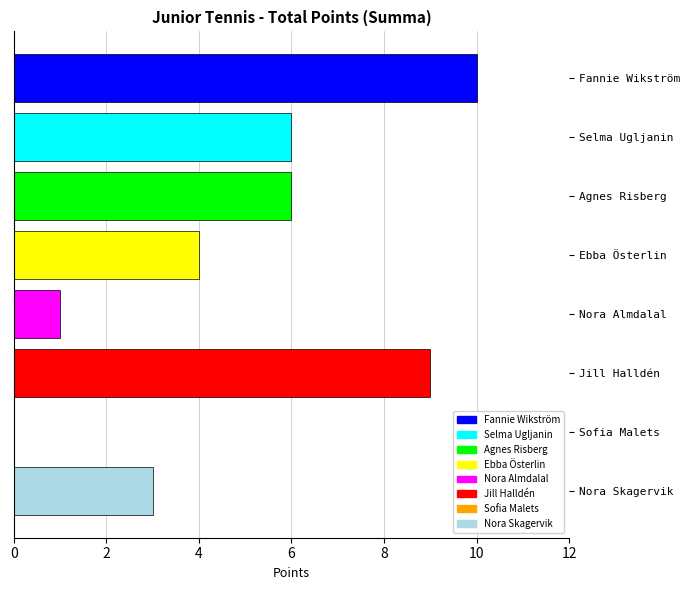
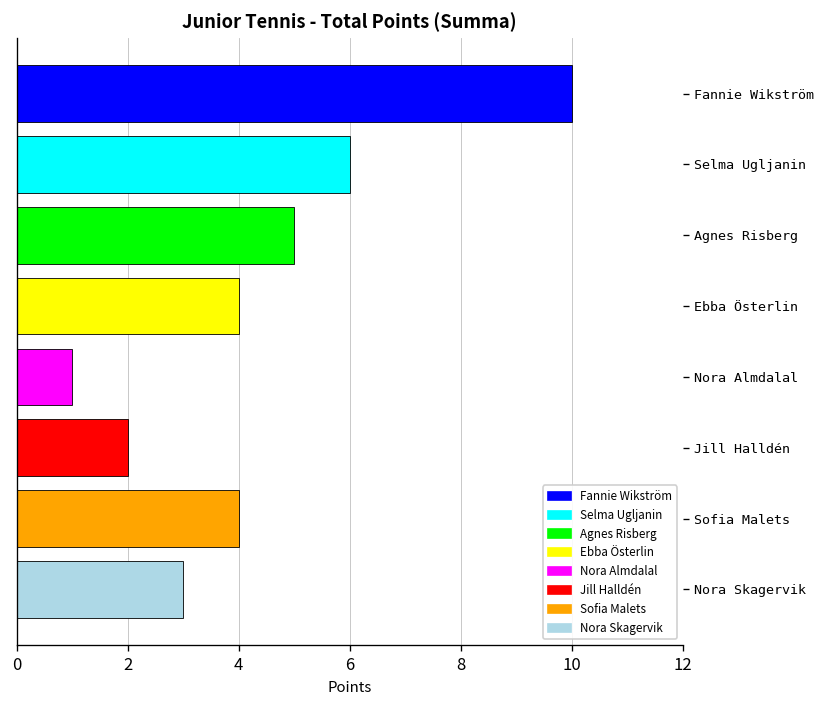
  {
    "Fannie Wikström": 10,
    "Selma Ugljanin": 6,
-   "Agnes Risberg": 6,
+   "Agnes Risberg": 5,
    "Ebba Österlin": 4,
    "Nora Almdalal": 1,
-   "Jill Halldén": 9,
-   "Sofia Malets": 0,
+   "Jill Halldén": 2,
+   "Sofia Malets": 4,
    "Nora Skagervik": 3
  }
